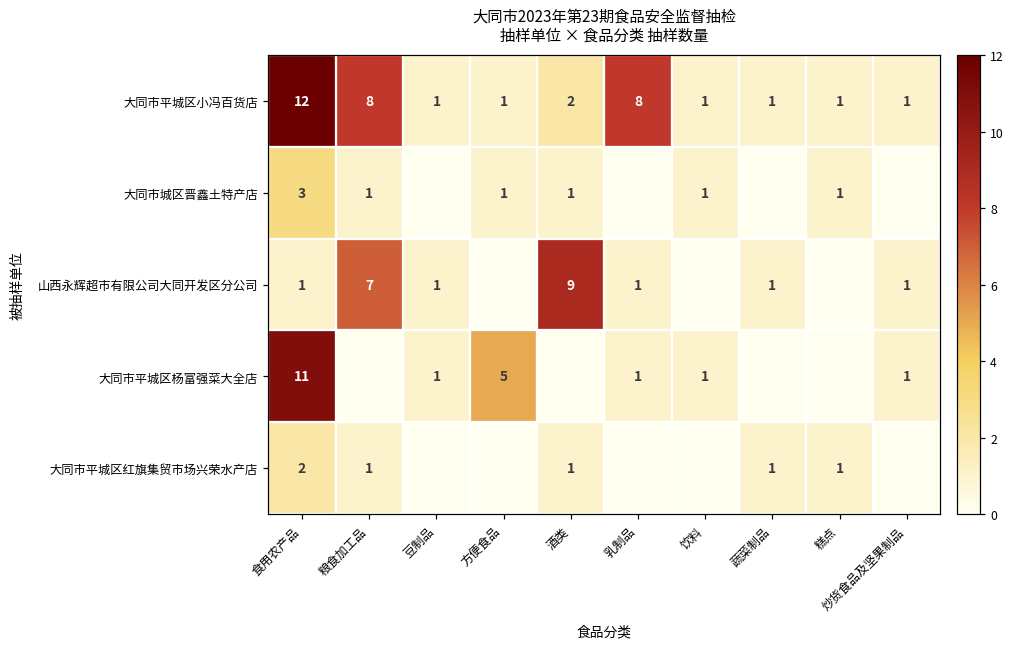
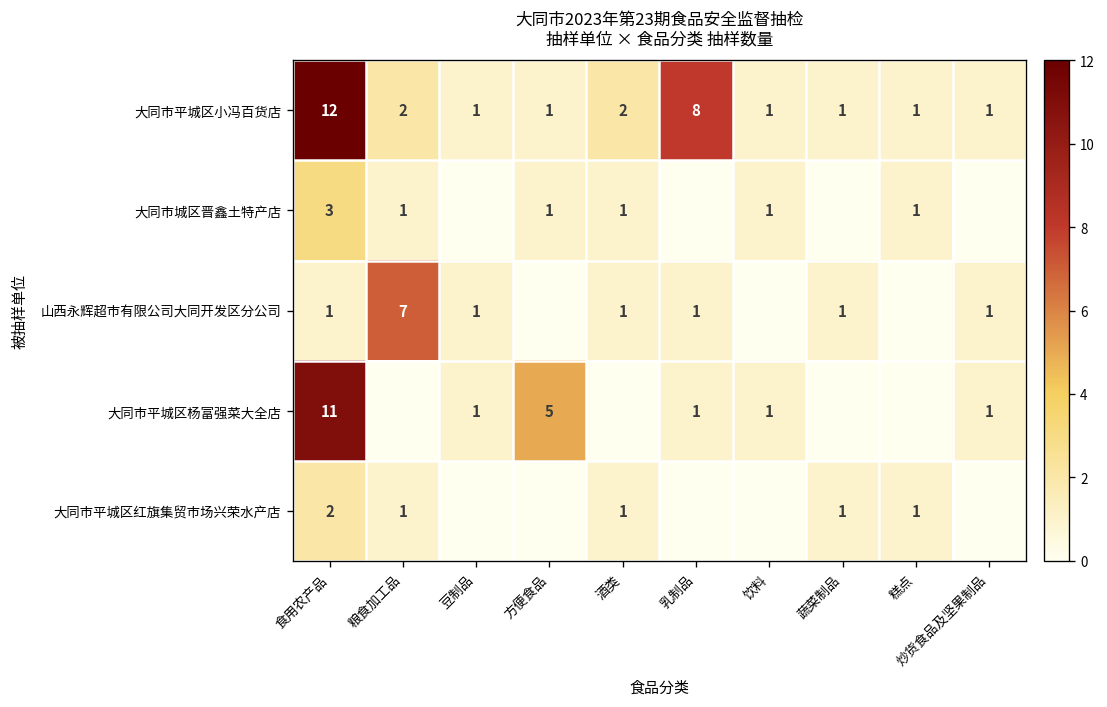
  {
    "大同市平城区小冯百货店": {
      "食用农产品": 12,
-     "粮食加工品": 8,
+     "粮食加工品": 2,
      "豆制品": 1,
      "方便食品": 1,
      "酒类": 2,
      "乳制品": 8,
      "饮料": 1,
      "蔬菜制品": 1,
      "糕点": 1,
      "炒货食品及坚果制品": 1
    },
    "大同市城区晋鑫土特产店": {
      "食用农产品": 3,
      "粮食加工品": 1,
      "方便食品": 1,
      "酒类": 1,
      "饮料": 1,
      "糕点": 1
    },
    "山西永辉超市有限公司大同开发区分公司": {
      "食用农产品": 1,
      "粮食加工品": 7,
      "豆制品": 1,
-     "酒类": 9,
+     "酒类": 1,
      "乳制品": 1,
      "蔬菜制品": 1,
      "炒货食品及坚果制品": 1
    },
    "大同市平城区杨富强菜大全店": {
      "食用农产品": 11,
      "豆制品": 1,
      "方便食品": 5,
      "乳制品": 1,
      "饮料": 1,
      "炒货食品及坚果制品": 1
    },
    "大同市平城区红旗集贸市场兴荣水产店": {
      "食用农产品": 2,
      "粮食加工品": 1,
      "酒类": 1,
      "蔬菜制品": 1,
      "糕点": 1
    }
  }
